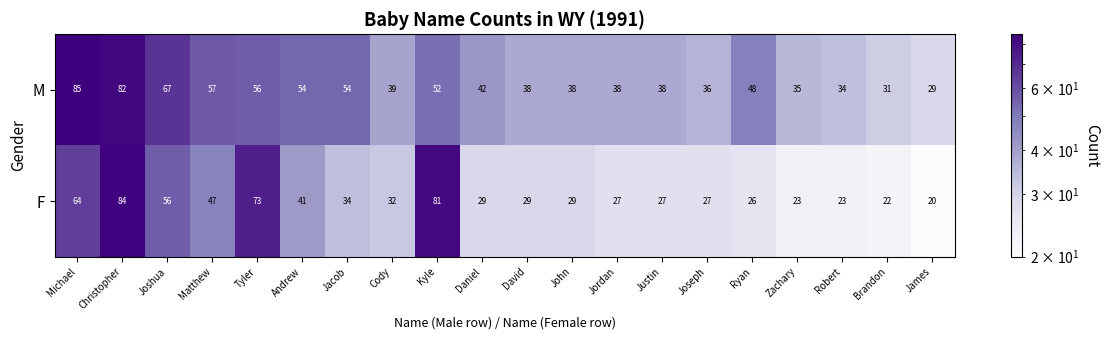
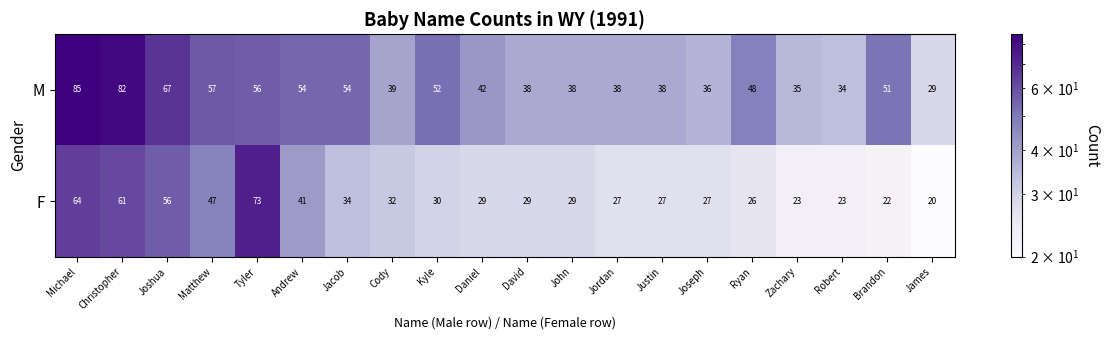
  {
    "M": {
      "Michael": 85,
      "Christopher": 82,
      "Joshua": 67,
      "Matthew": 57,
      "Tyler": 56,
      "Andrew": 54,
      "Jacob": 54,
      "Cody": 39,
      "Kyle": 52,
      "Daniel": 42,
      "David": 38,
      "John": 38,
      "Jordan": 38,
      "Justin": 38,
      "Joseph": 36,
      "Ryan": 48,
      "Zachary": 35,
      "Robert": 34,
-     "Brandon": 31,
+     "Brandon": 51,
      "James": 29
    },
    "F": {
      "Michael": 64,
-     "Christopher": 84,
+     "Christopher": 61,
      "Joshua": 56,
      "Matthew": 47,
      "Tyler": 73,
      "Andrew": 41,
      "Jacob": 34,
      "Cody": 32,
-     "Kyle": 81,
+     "Kyle": 30,
      "Daniel": 29,
      "David": 29,
      "John": 29,
      "Jordan": 27,
      "Justin": 27,
      "Joseph": 27,
      "Ryan": 26,
      "Zachary": 23,
      "Robert": 23,
      "Brandon": 22,
      "James": 20
    }
  }
